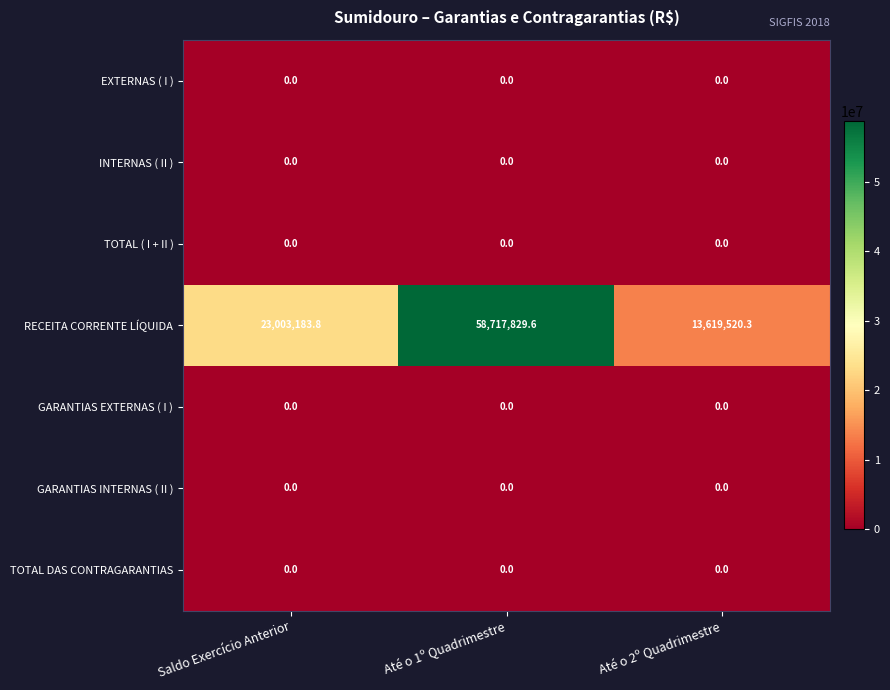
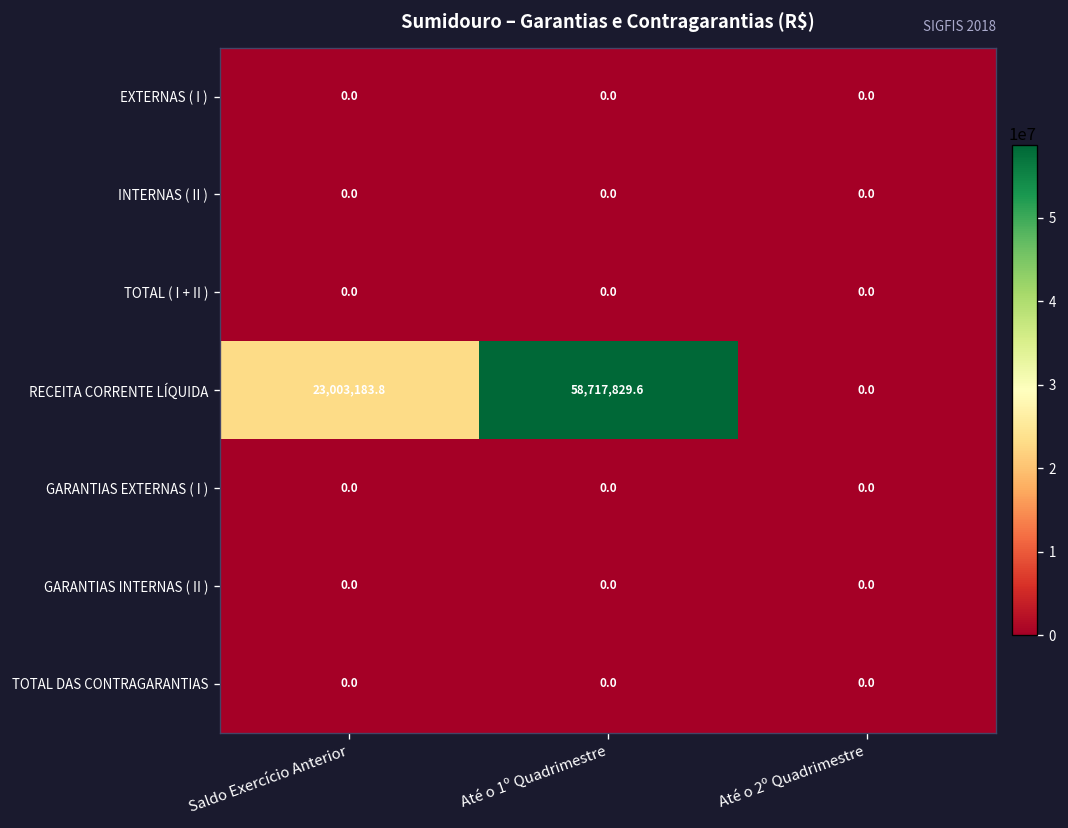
  {
    "EXTERNAS ( I )": {
      "Saldo Exercício Anterior": "0.0",
      "Até o 1º Quadrimestre": "0.0",
      "Até o 2º Quadrimestre": "0.0"
    },
    "INTERNAS ( II )": {
      "Saldo Exercício Anterior": "0.0",
      "Até o 1º Quadrimestre": "0.0",
      "Até o 2º Quadrimestre": "0.0"
    },
    "TOTAL ( I + II )": {
      "Saldo Exercício Anterior": "0.0",
      "Até o 1º Quadrimestre": "0.0",
      "Até o 2º Quadrimestre": "0.0"
    },
    "RECEITA CORRENTE LÍQUIDA": {
      "Saldo Exercício Anterior": "23,003,183.8",
      "Até o 1º Quadrimestre": "58,717,829.6",
-     "Até o 2º Quadrimestre": "13,619,520.3"
+     "Até o 2º Quadrimestre": "0.0"
    },
    "GARANTIAS EXTERNAS ( I )": {
      "Saldo Exercício Anterior": "0.0",
      "Até o 1º Quadrimestre": "0.0",
      "Até o 2º Quadrimestre": "0.0"
    },
    "GARANTIAS INTERNAS ( II )": {
      "Saldo Exercício Anterior": "0.0",
      "Até o 1º Quadrimestre": "0.0",
      "Até o 2º Quadrimestre": "0.0"
    },
    "TOTAL DAS CONTRAGARANTIAS": {
      "Saldo Exercício Anterior": "0.0",
      "Até o 1º Quadrimestre": "0.0",
      "Até o 2º Quadrimestre": "0.0"
    }
  }
